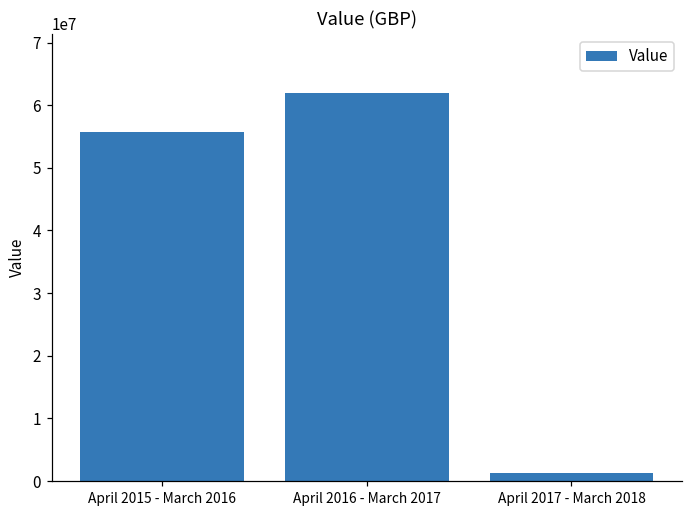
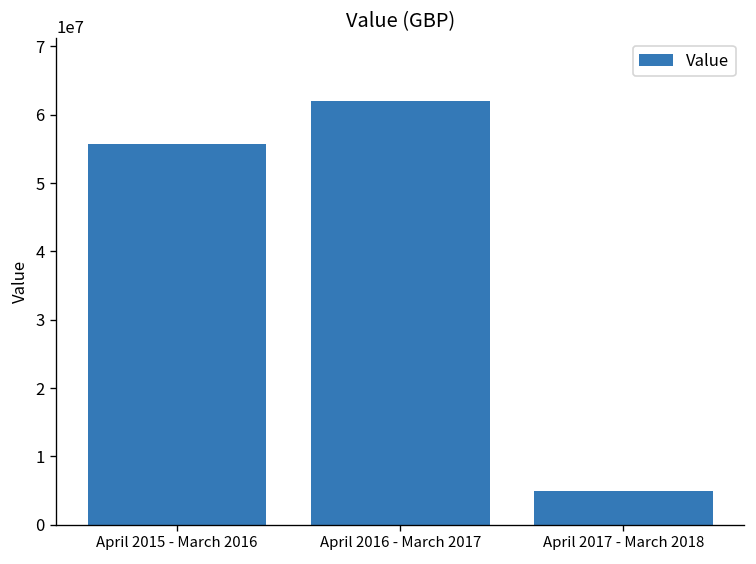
  {
    "April 2015 - March 2016": 56000000,
    "April 2016 - March 2017": 62000000,
-   "April 2017 - March 2018": 1000000
+   "April 2017 - March 2018": 5000000
  }
